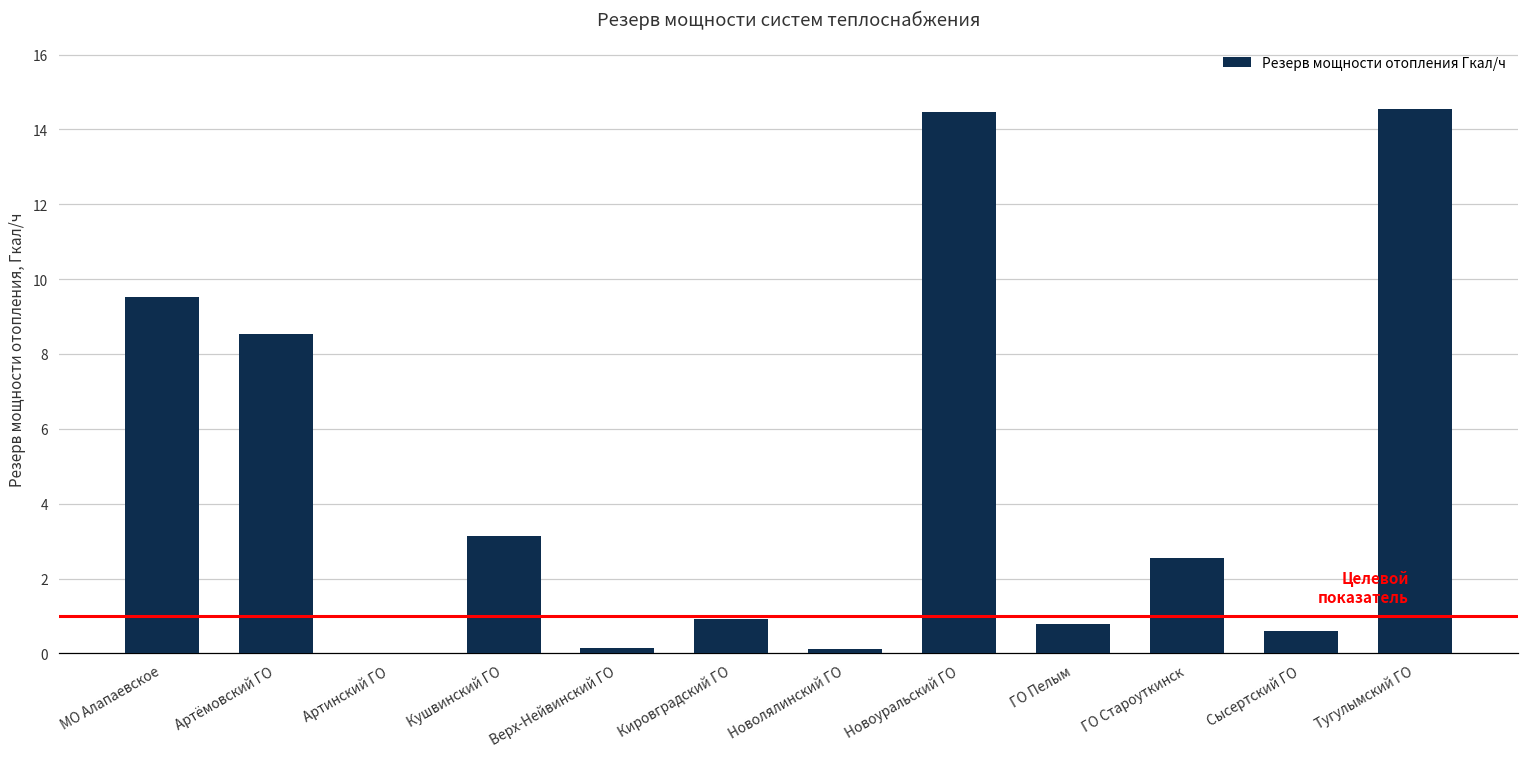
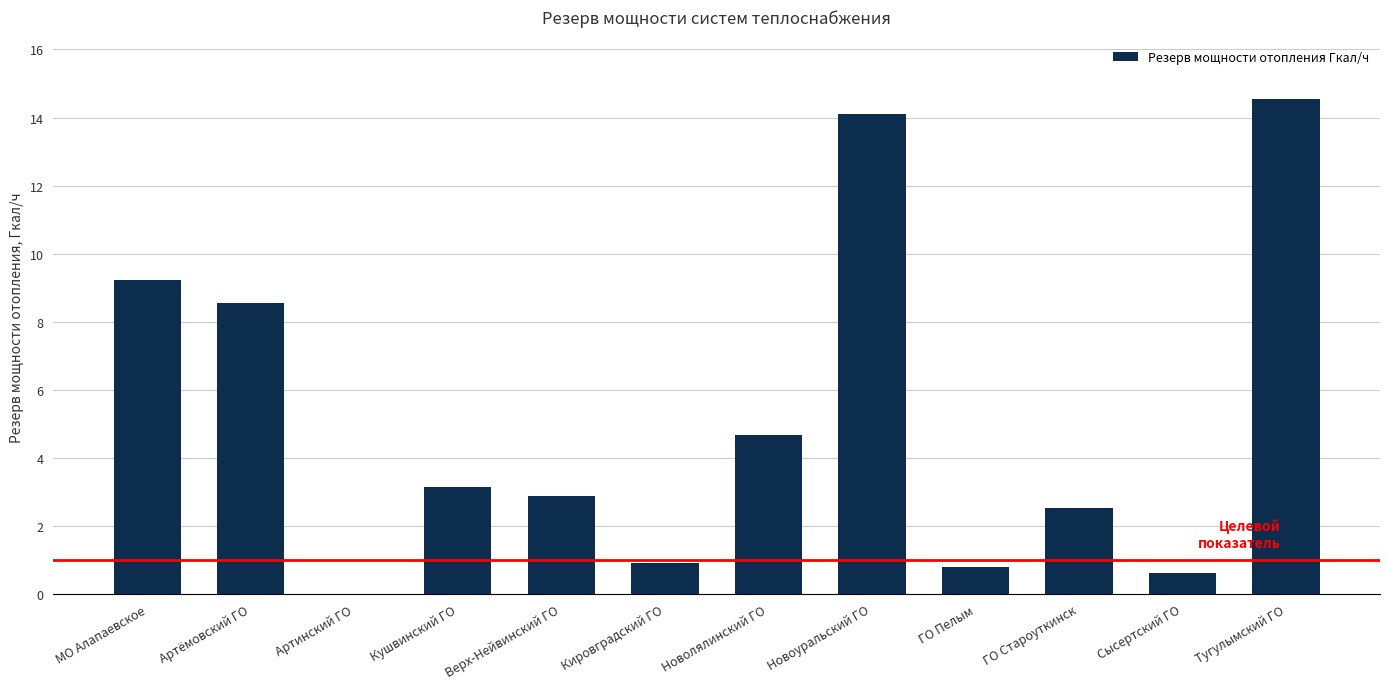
  {
-   "МО Алапаевское": 9.5,
+   "МО Алапаевское": 9.2,
    "Артёмовский ГО": 8.5,
    "Артинский ГО": 0.0,
    "Кушвинский ГО": 3.1,
-   "Верх-Нейвинский ГО": 0.2,
+   "Верх-Нейвинский ГО": 2.9,
    "Кировградский ГО": 0.9,
-   "Новолялинский ГО": 0.1,
-   "Новоуральский ГО": 14.5,
+   "Новолялинский ГО": 4.7,
+   "Новоуральский ГО": 14.1,
    "ГО Пелым": 0.8,
    "ГО Староуткинск": 2.5,
    "Сысертский ГО": 0.6,
    "Тугулымский ГО": 14.6
  }
